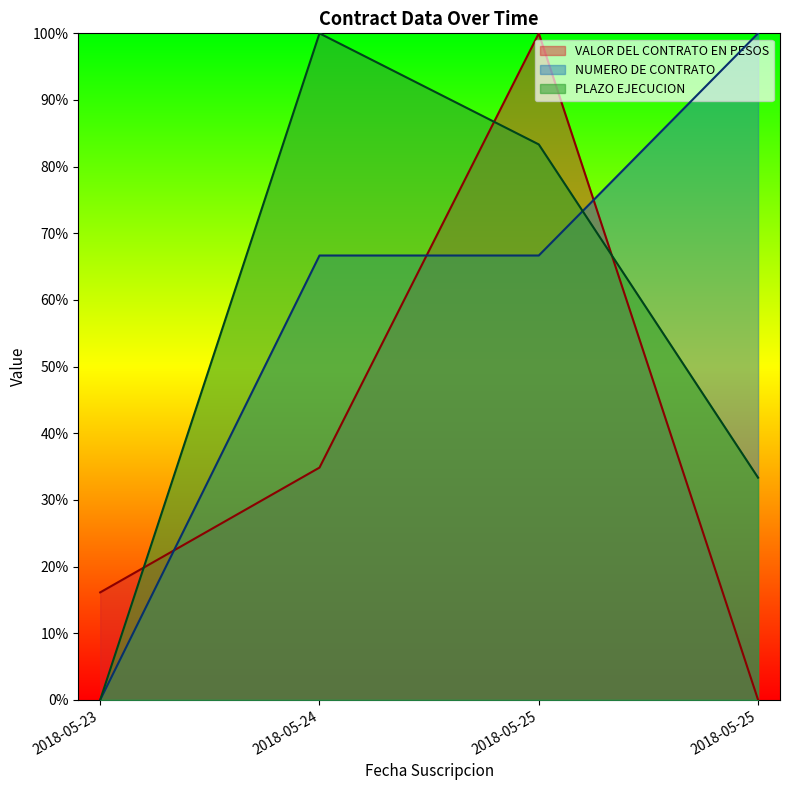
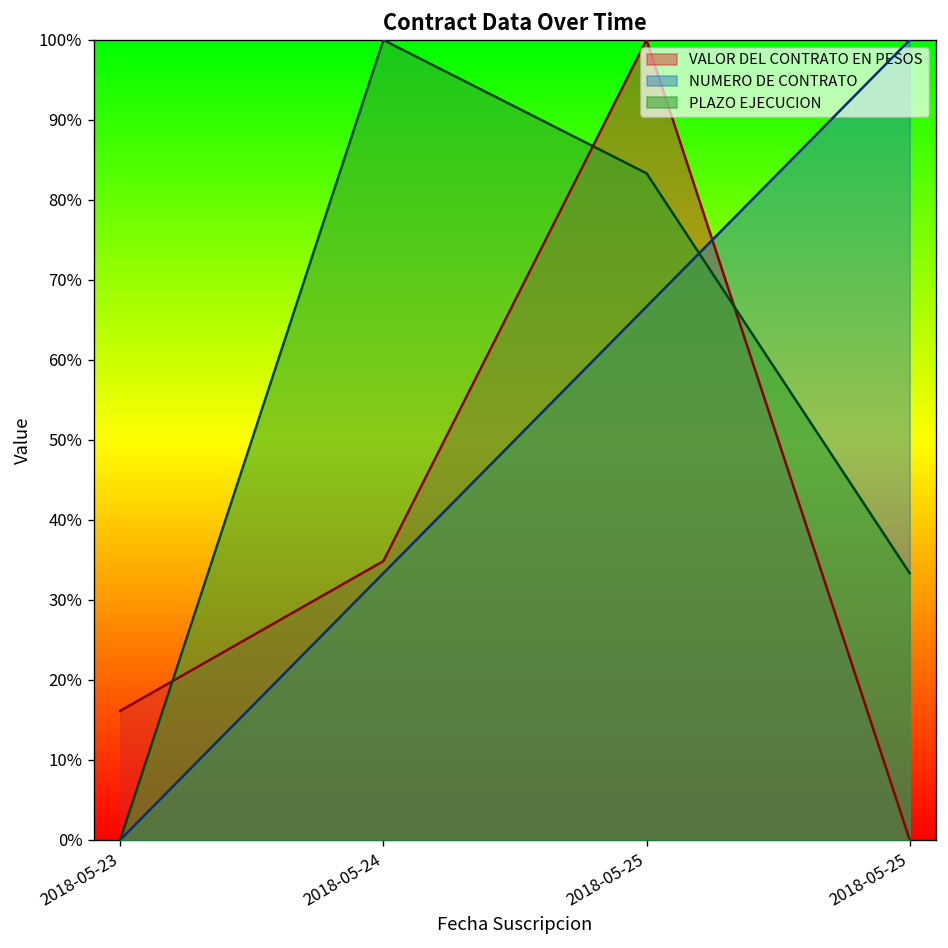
  {
    "VALOR DEL CONTRATO EN PESOS": {
      "2018-05-23": "16%",
      "2018-05-24": "35%"
    },
    "NUMERO DE CONTRATO": {
-     "2018-05-24": "67%"
+     "2018-05-24": "33%"
    },
    "PLAZO EJECUCION": {
      "2018-05-24": "100%"
    }
  }
